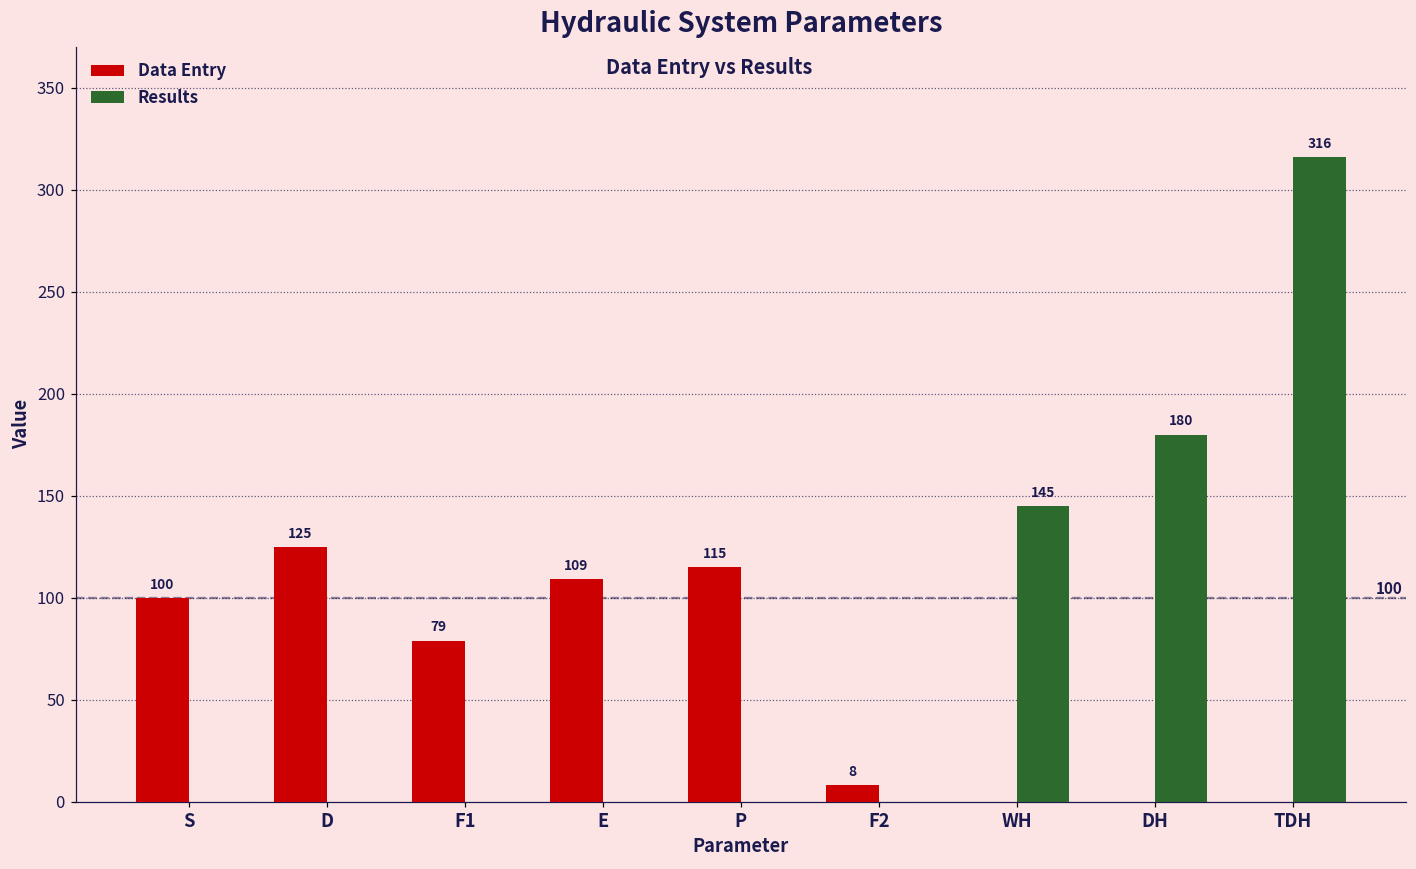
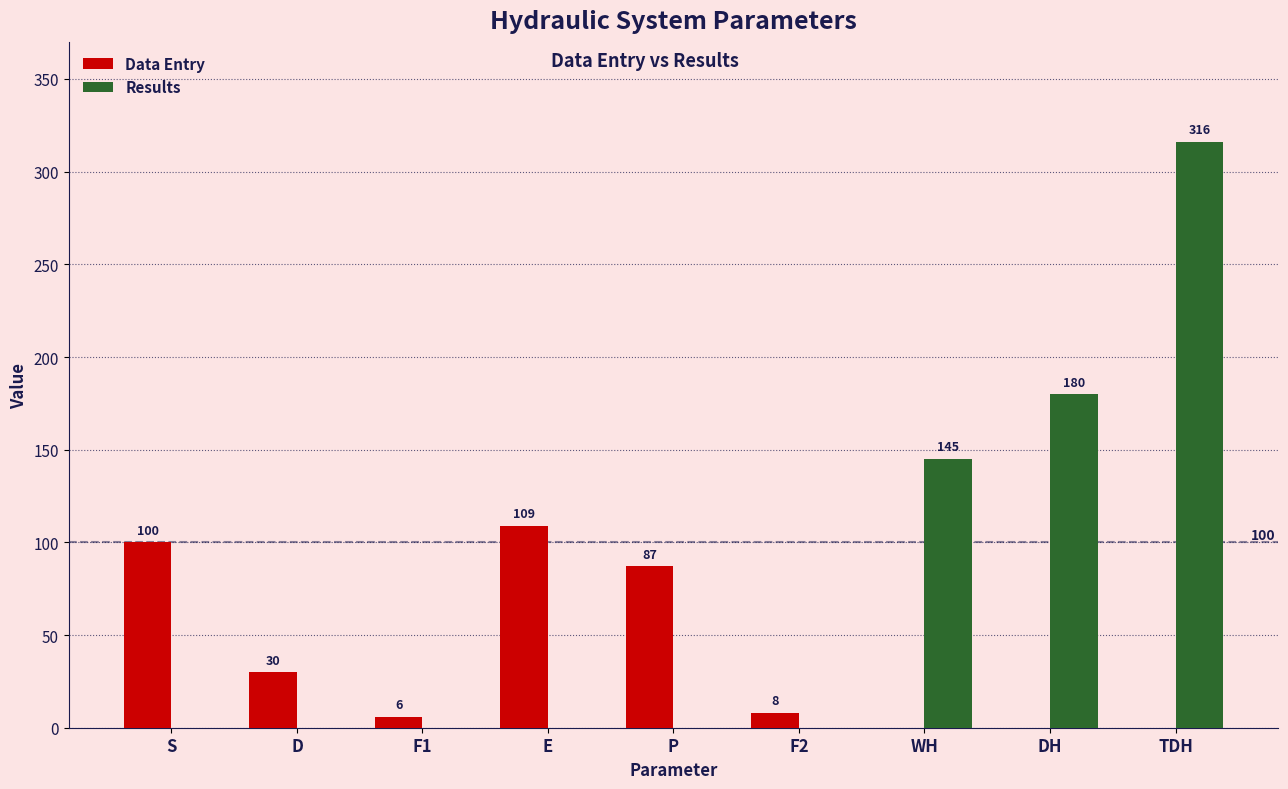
  {
    "Data Entry": {
      "S": 100,
-     "D": 125,
-     "F1": 79,
+     "D": 30,
+     "F1": 6,
      "E": 109,
-     "P": 115,
+     "P": 87,
      "F2": 8
    },
    "Results": {
      "WH": 145,
      "DH": 180,
      "TDH": 316
    }
  }
